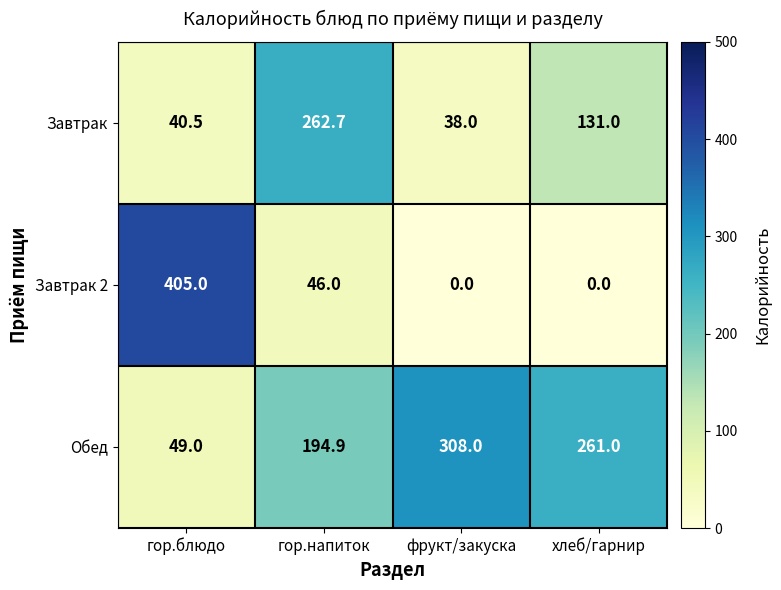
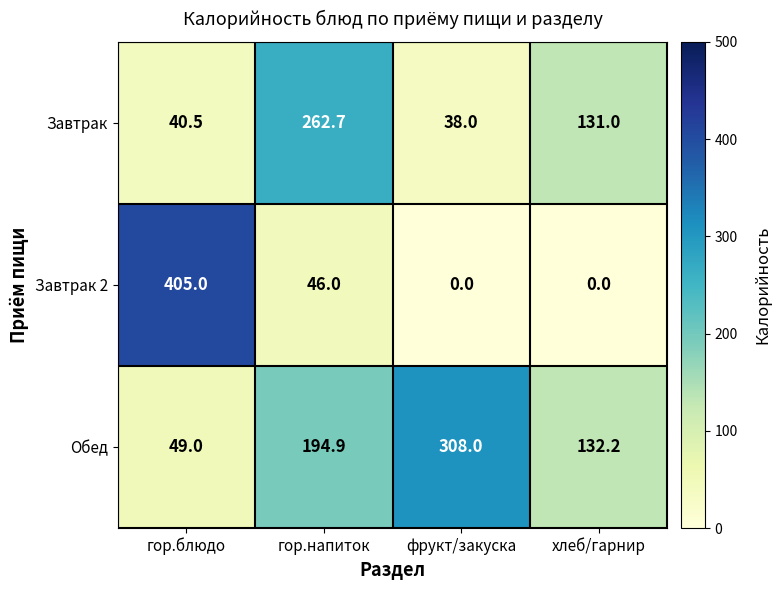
  {
    "Завтрак": {
      "гор.блюдо": 40.5,
      "гор.напиток": 262.7,
      "фрукт/закуска": 38.0,
      "хлеб/гарнир": 131.0
    },
    "Завтрак 2": {
      "гор.блюдо": 405.0,
      "гор.напиток": 46.0,
      "фрукт/закуска": 0.0,
      "хлеб/гарнир": 0.0
    },
    "Обед": {
      "гор.блюдо": 49.0,
      "гор.напиток": 194.9,
      "фрукт/закуска": 308.0,
-     "хлеб/гарнир": 261.0
+     "хлеб/гарнир": 132.2
    }
  }
